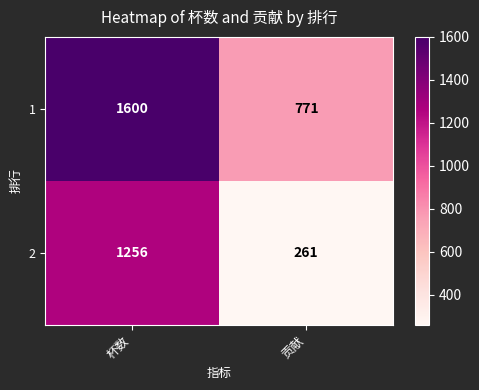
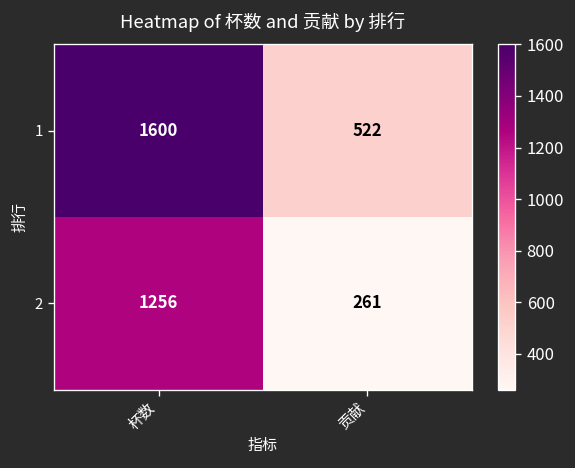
  {
    "1": {
      "杯数": 1600,
-     "贡献": 771
+     "贡献": 522
    },
    "2": {
      "杯数": 1256,
      "贡献": 261
    }
  }
